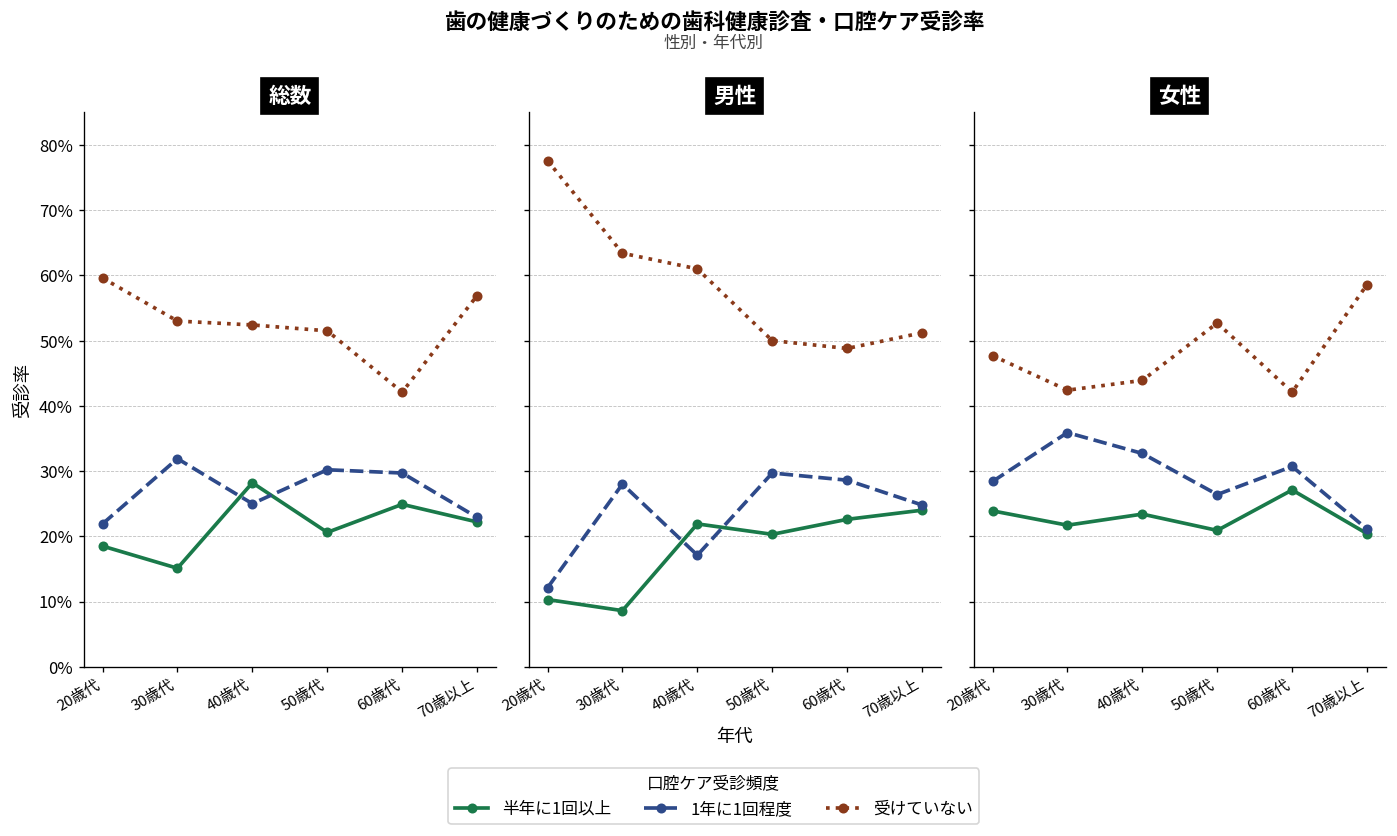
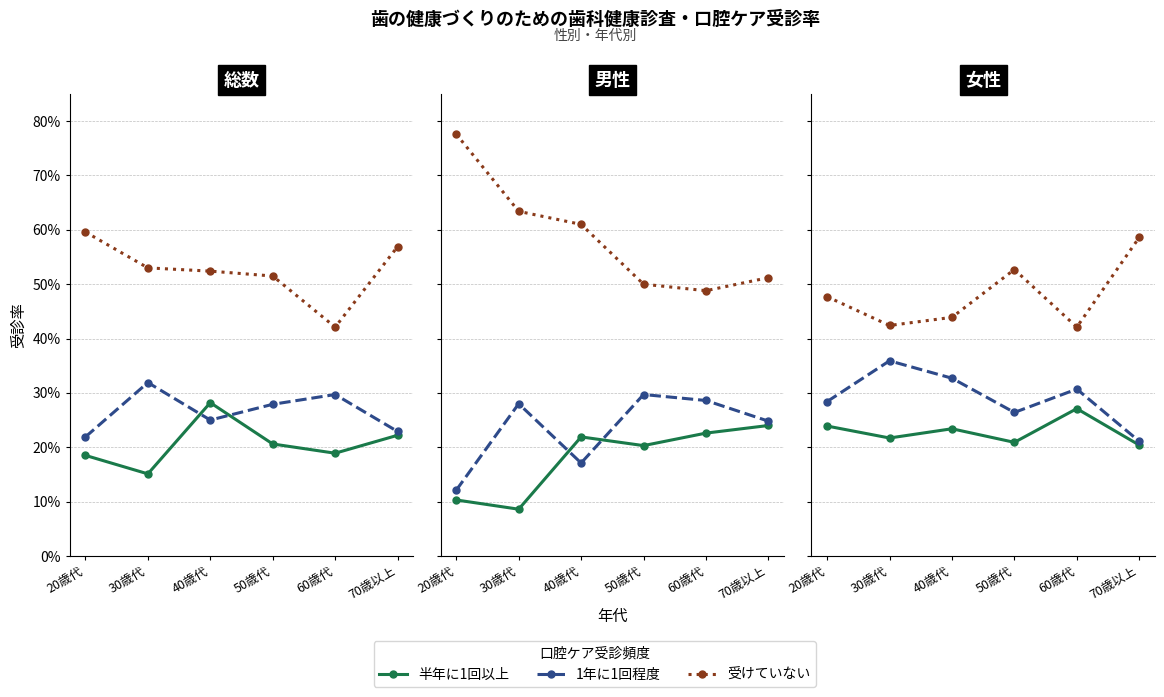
  {
    "総数": {
      "半年に1回以上": {
        "20歳代": "19%",
        "30歳代": "15%",
        "40歳代": "28%",
        "50歳代": "21%",
-       "60歳代": "25%",
+       "60歳代": "19%",
        "70歳以上": "22%"
      },
      "1年に1回程度": {
        "20歳代": "22%",
        "30歳代": "32%",
        "40歳代": "25%",
-       "50歳代": "30%",
+       "50歳代": "28%",
        "60歳代": "30%",
        "70歳以上": "23%"
      },
      "受けていない": {
        "20歳代": "60%",
        "30歳代": "53%",
        "40歳代": "52%",
        "50歳代": "52%",
        "60歳代": "42%",
        "70歳以上": "57%"
      }
    }
  }
